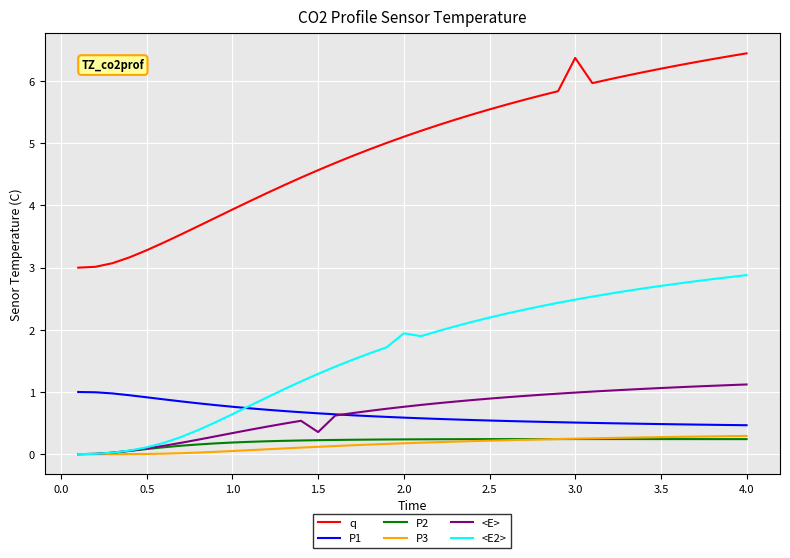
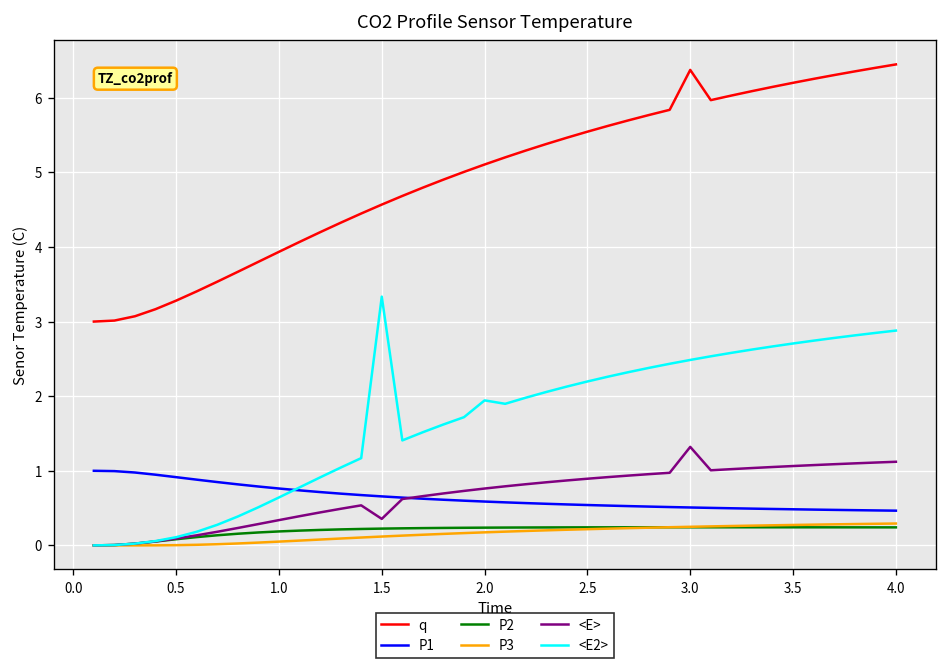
  {
    "q": {
      "0.5": 3.3,
      "1.0": 3.9,
      "1.5": 4.6,
      "2.0": 5.1,
      "2.5": 5.5,
      "3.0": 6.4,
      "3.5": 6.2,
      "4.0": 6.4
    },
    "P1": {
      "0.5": 0.9,
      "1.0": 0.8,
      "1.5": 0.7,
      "2.0": 0.6,
      "2.5": 0.5,
      "3.0": 0.5,
      "3.5": 0.5,
      "4.0": 0.5
    },
    "P2": {
      "1.0": 0.2,
      "1.5": 0.2,
      "2.0": 0.2,
      "4.0": 0.2
    },
    "P3": {
      "0.5": 0.0,
      "1.0": 0.1,
      "1.5": 0.1,
      "2.0": 0.2,
      "4.0": 0.3
    },
    "<E>": {
      "1.0": 0.3,
      "1.5": 0.4,
      "2.0": 0.8,
      "2.5": 0.9,
-     "3.0": 1.0,
+     "3.0": 1.3,
      "3.5": 1.1,
      "4.0": 1.1
    },
    "<E2>": {
      "1.0": 0.6,
-     "1.5": 1.3,
+     "1.5": 3.3,
      "2.0": 1.9,
      "2.5": 2.2,
      "3.0": 2.5,
      "3.5": 2.7,
      "4.0": 2.9
    }
  }
